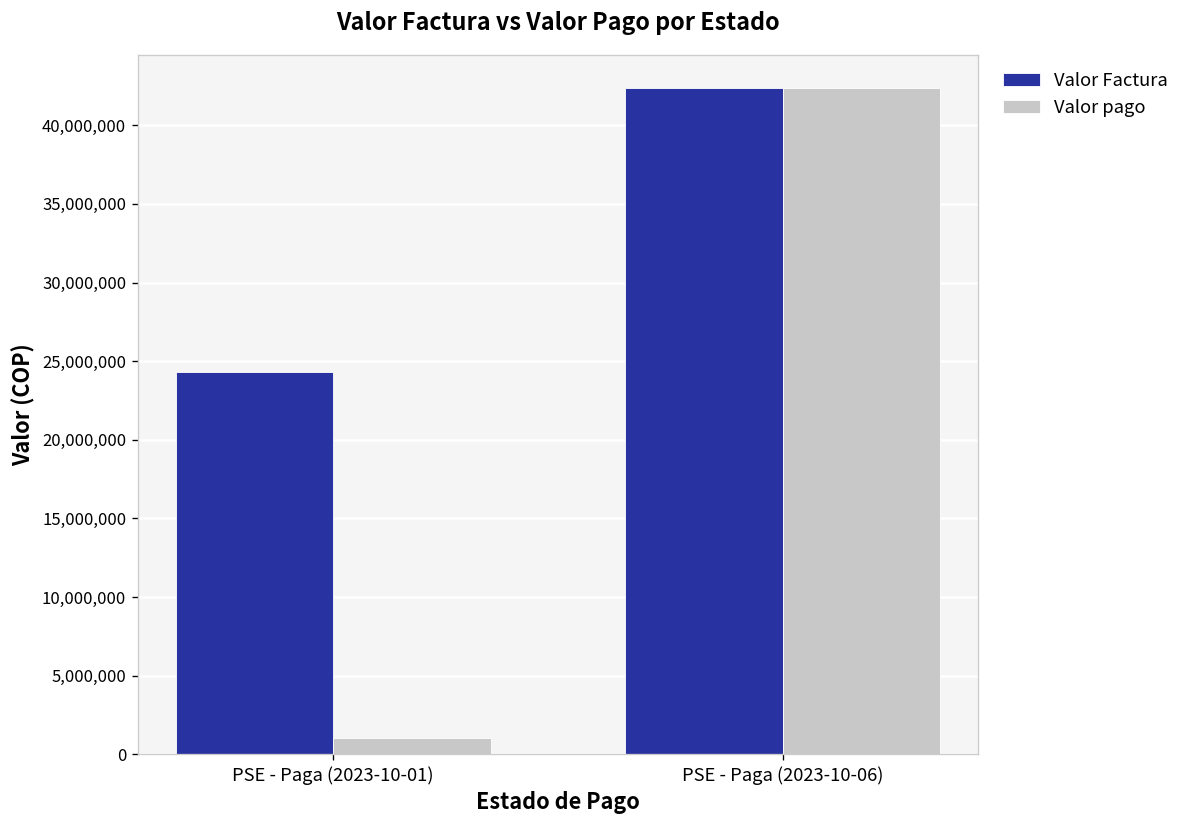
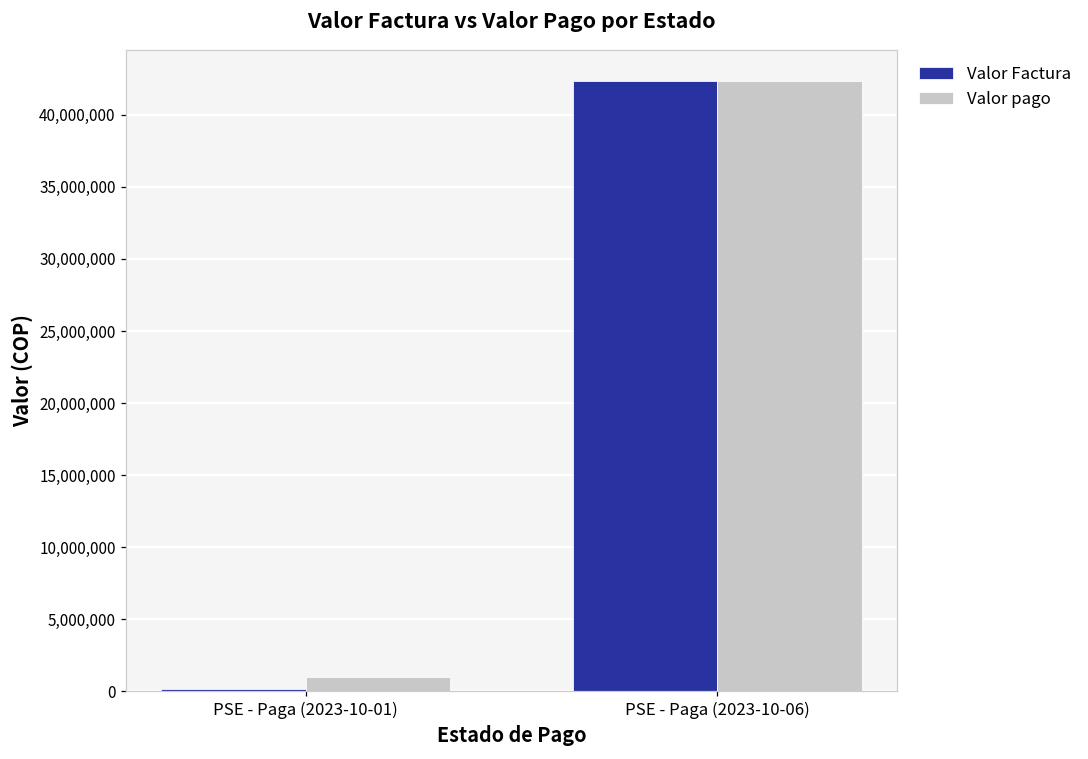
  {
    "Valor Factura": {
-     "PSE - Paga (2023-10-01)": "24,300,000",
+     "PSE - Paga (2023-10-01)": "200,000",
      "PSE - Paga (2023-10-06)": "42,400,000"
    },
    "Valor pago": {
      "PSE - Paga (2023-10-01)": "1,000,000",
      "PSE - Paga (2023-10-06)": "42,400,000"
    }
  }
